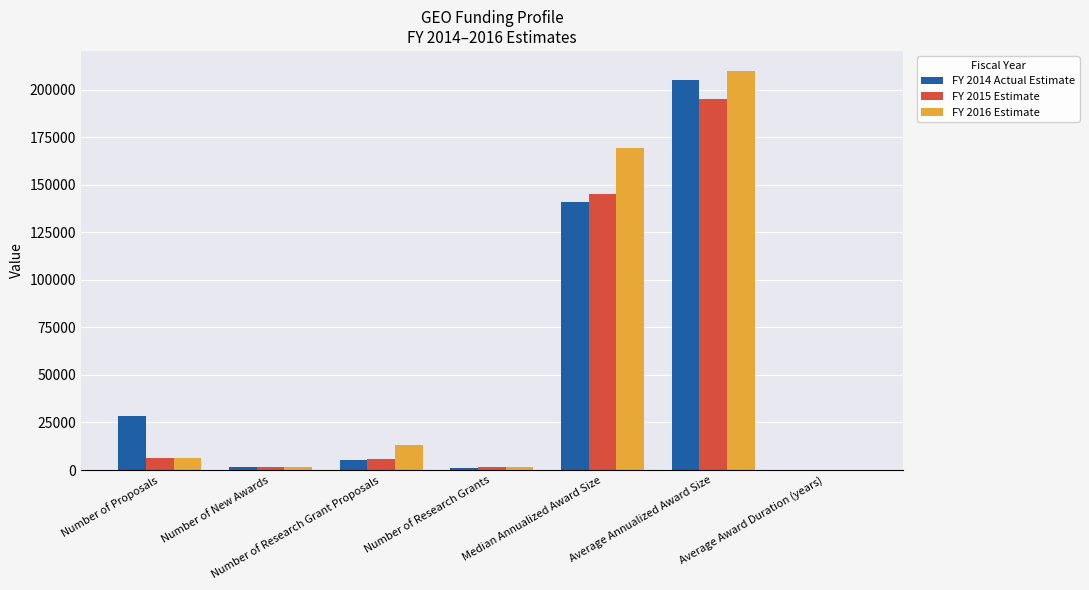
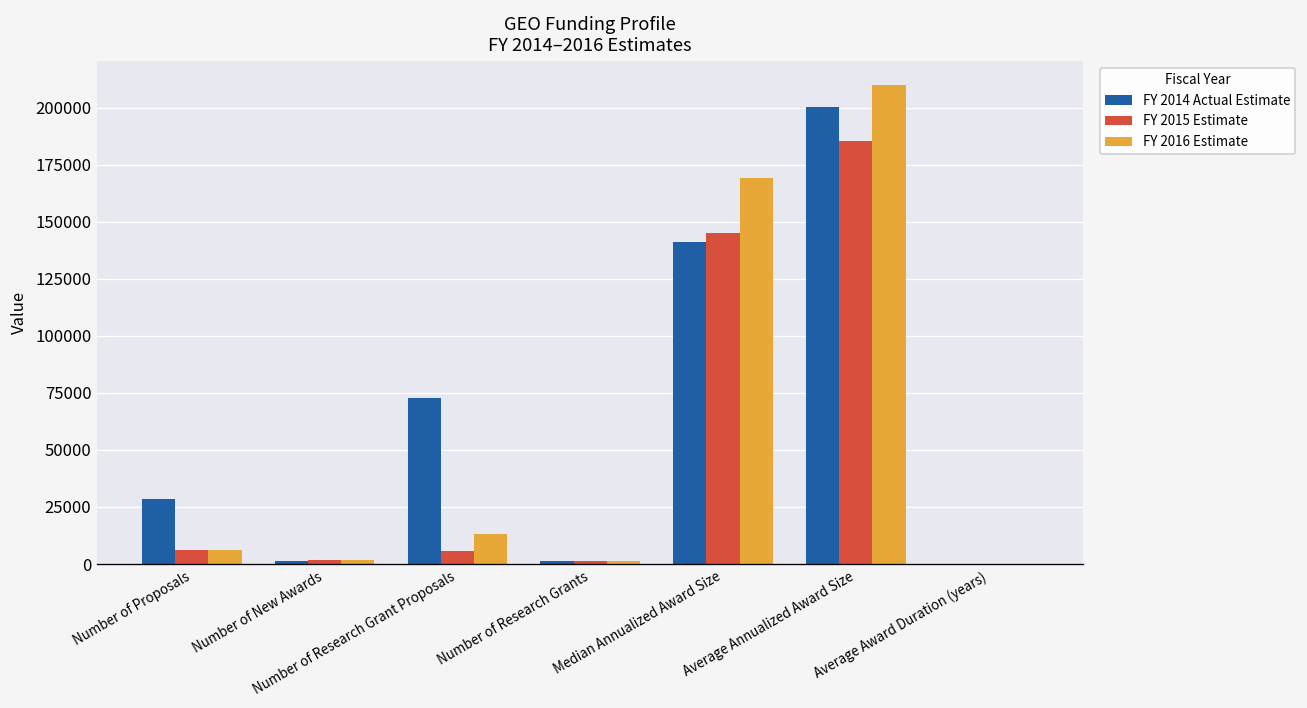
  {
    "FY 2014 Actual Estimate": {
      "Number of Proposals": 28000,
      "Number of New Awards": 1000,
-     "Number of Research Grant Proposals": 5000,
+     "Number of Research Grant Proposals": 73000,
      "Median Annualized Award Size": 141000,
-     "Average Annualized Award Size": 205000
+     "Average Annualized Award Size": 200000
    },
    "FY 2015 Estimate": {
      "Number of Proposals": 6000,
      "Number of New Awards": 2000,
      "Number of Research Grant Proposals": 6000,
      "Number of Research Grants": 1000,
      "Median Annualized Award Size": 145000,
-     "Average Annualized Award Size": 195000
+     "Average Annualized Award Size": 186000
    },
    "FY 2016 Estimate": {
      "Number of Proposals": 6000,
      "Number of New Awards": 2000,
      "Number of Research Grant Proposals": 13000,
      "Number of Research Grants": 1000,
      "Median Annualized Award Size": 169000,
      "Average Annualized Award Size": 210000
    }
  }
